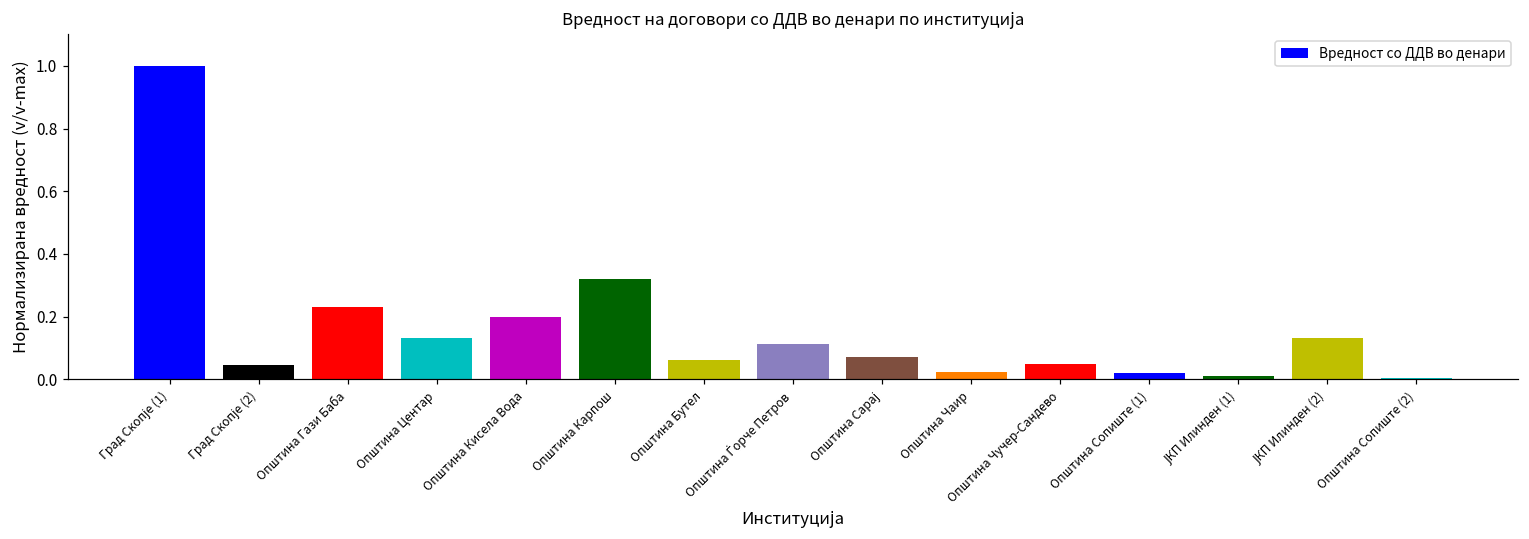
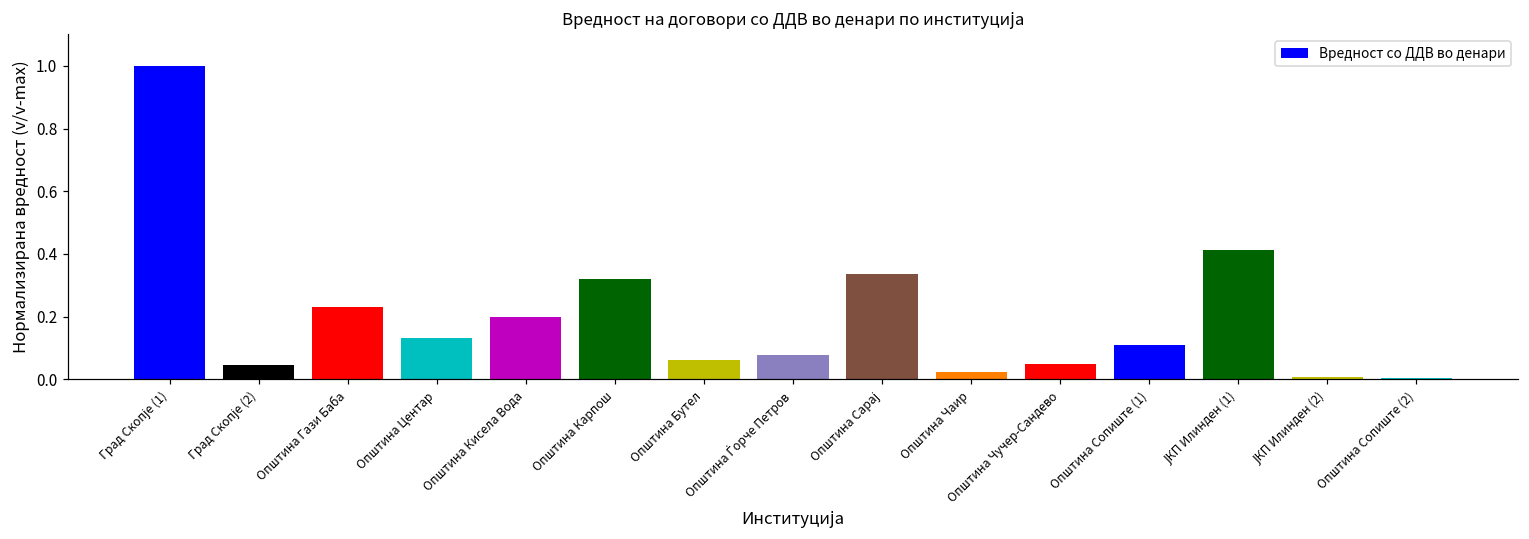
  {
    "Град Скопје (1)": 1.00,
    "Град Скопје (2)": 0.05,
    "Општина Гази Баба": 0.23,
    "Општина Центар": 0.13,
    "Општина Кисела Вода": 0.20,
    "Општина Карпош": 0.32,
    "Општина Бутел": 0.06,
-   "Општина Ѓорче Петров": 0.11,
-   "Општина Сарај": 0.07,
+   "Општина Ѓорче Петров": 0.08,
+   "Општина Сарај": 0.34,
    "Општина Чаир": 0.02,
    "Општина Чучер-Сандево": 0.05,
-   "Општина Сопиште (1)": 0.02,
-   "ЈКП Илинден (1)": 0.01,
-   "ЈКП Илинден (2)": 0.13
+   "Општина Сопиште (1)": 0.11,
+   "ЈКП Илинден (1)": 0.41,
+   "ЈКП Илинден (2)": 0.01
  }
